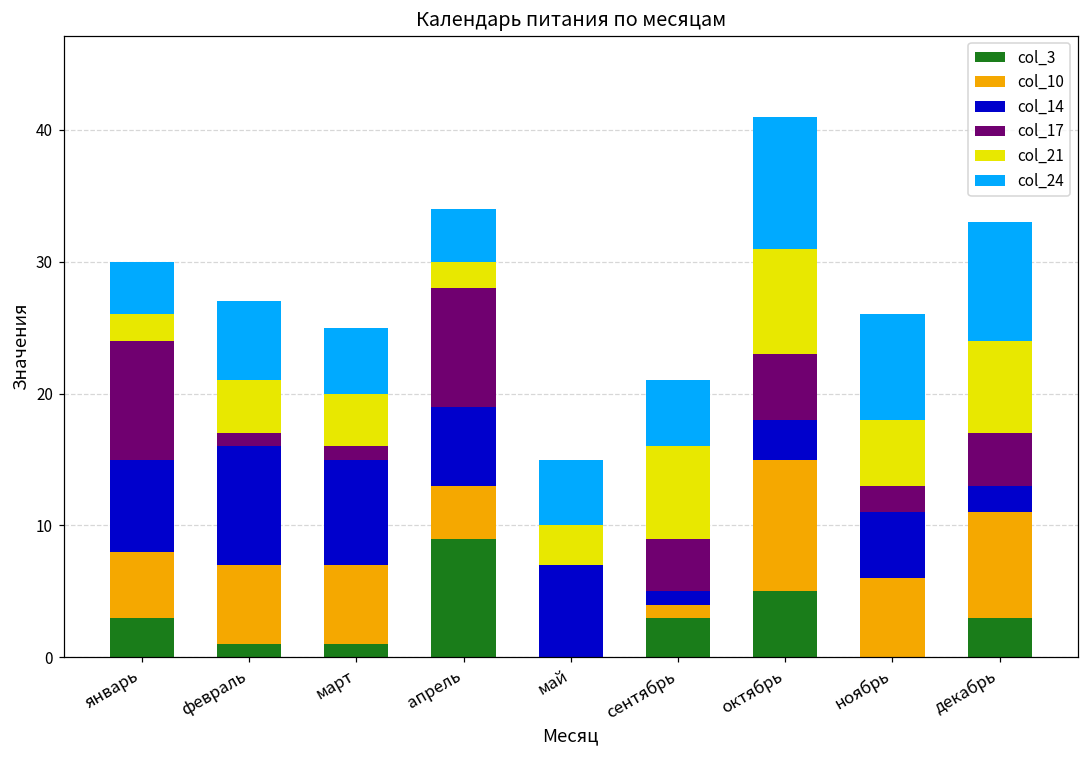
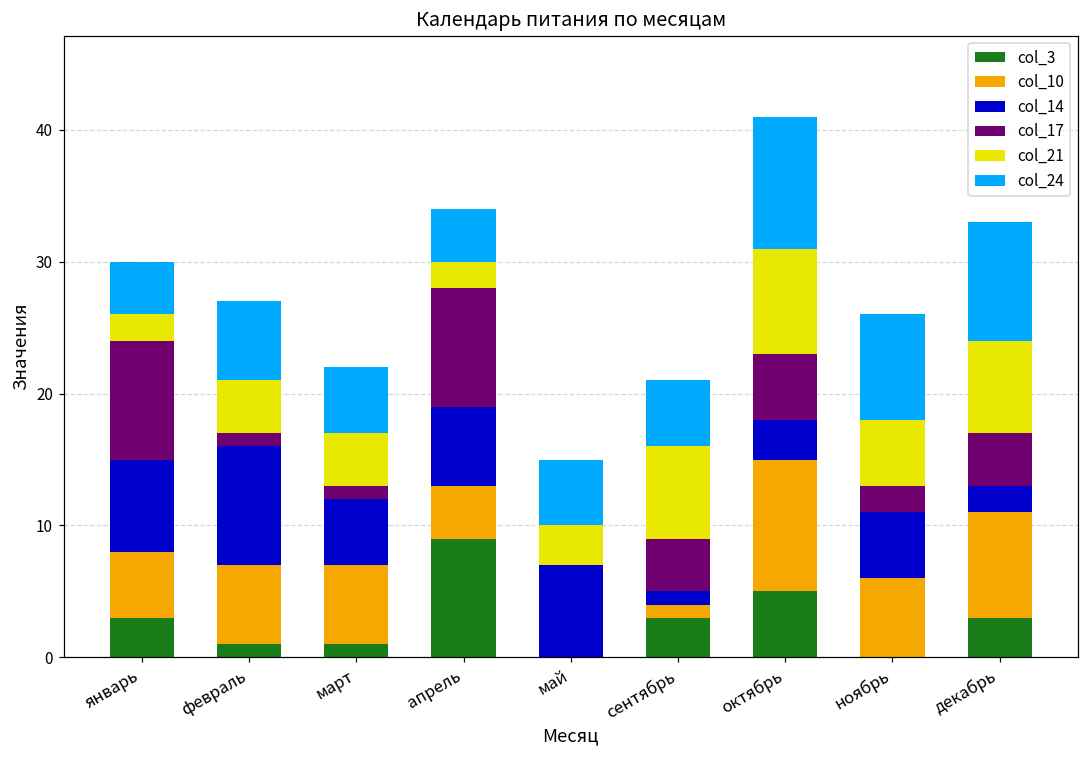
  {
    "col_3": {
      "январь": 3,
      "февраль": 1,
      "март": 1,
      "апрель": 9,
      "май": 0,
      "сентябрь": 3,
      "октябрь": 5,
      "ноябрь": 0,
      "декабрь": 3
    },
    "col_10": {
      "январь": 5,
      "февраль": 6,
      "март": 6,
      "апрель": 4,
      "май": 0,
      "сентябрь": 1,
      "октябрь": 10,
      "ноябрь": 6,
      "декабрь": 8
    },
    "col_14": {
      "январь": 7,
      "февраль": 9,
-     "март": 8,
+     "март": 5,
      "апрель": 6,
      "май": 7,
      "сентябрь": 1,
      "октябрь": 3,
      "ноябрь": 5,
      "декабрь": 2
    },
    "col_17": {
      "январь": 9,
      "февраль": 1,
      "март": 1,
      "апрель": 9,
      "май": 0,
      "сентябрь": 4,
      "октябрь": 5,
      "ноябрь": 2,
      "декабрь": 4
    },
    "col_21": {
      "январь": 2,
      "февраль": 4,
      "март": 4,
      "апрель": 2,
      "май": 3,
      "сентябрь": 7,
      "октябрь": 8,
      "ноябрь": 5,
      "декабрь": 7
    },
    "col_24": {
      "январь": 4,
      "февраль": 6,
      "март": 5,
      "апрель": 4,
      "май": 5,
      "сентябрь": 5,
      "октябрь": 10,
      "ноябрь": 8,
      "декабрь": 9
    }
  }
